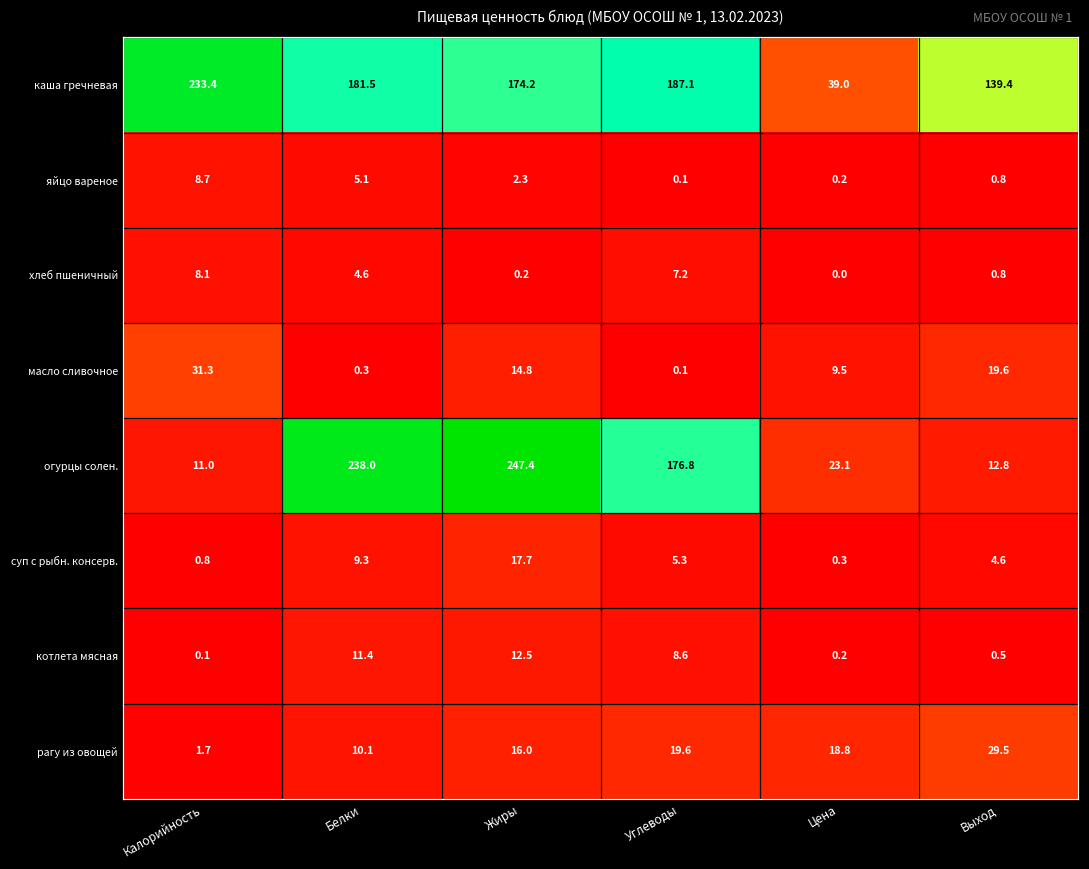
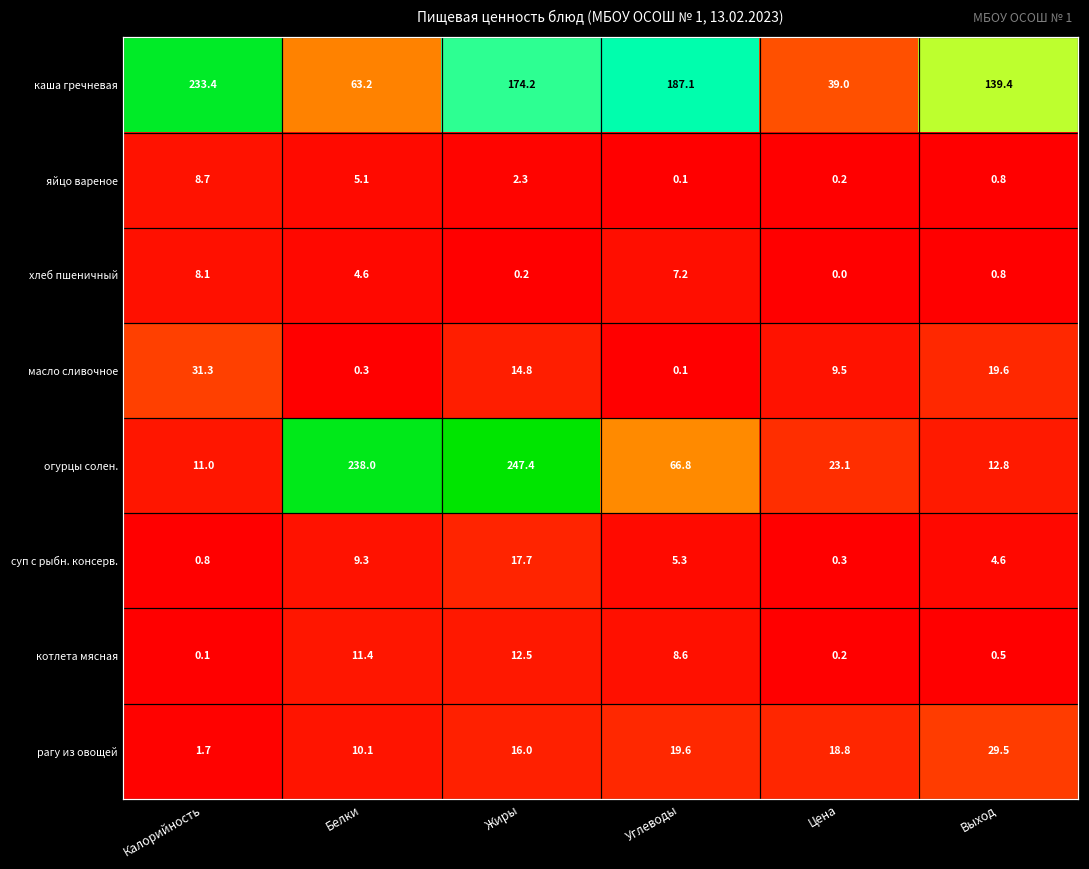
  {
    "каша гречневая": {
      "Калорийность": 233.4,
-     "Белки": 181.5,
+     "Белки": 63.2,
      "Жиры": 174.2,
      "Углеводы": 187.1,
      "Цена": 39.0,
      "Выход": 139.4
    },
    "яйцо вареное": {
      "Калорийность": 8.7,
      "Белки": 5.1,
      "Жиры": 2.3,
      "Углеводы": 0.1,
      "Цена": 0.2,
      "Выход": 0.8
    },
    "хлеб пшеничный": {
      "Калорийность": 8.1,
      "Белки": 4.6,
      "Жиры": 0.2,
      "Углеводы": 7.2,
      "Цена": 0.0,
      "Выход": 0.8
    },
    "масло сливочное": {
      "Калорийность": 31.3,
      "Белки": 0.3,
      "Жиры": 14.8,
      "Углеводы": 0.1,
      "Цена": 9.5,
      "Выход": 19.6
    },
    "огурцы солен.": {
      "Калорийность": 11.0,
      "Белки": 238.0,
      "Жиры": 247.4,
-     "Углеводы": 176.8,
+     "Углеводы": 66.8,
      "Цена": 23.1,
      "Выход": 12.8
    },
    "суп с рыбн. консерв.": {
      "Калорийность": 0.8,
      "Белки": 9.3,
      "Жиры": 17.7,
      "Углеводы": 5.3,
      "Цена": 0.3,
      "Выход": 4.6
    },
    "котлета мясная": {
      "Калорийность": 0.1,
      "Белки": 11.4,
      "Жиры": 12.5,
      "Углеводы": 8.6,
      "Цена": 0.2,
      "Выход": 0.5
    },
    "рагу из овощей": {
      "Калорийность": 1.7,
      "Белки": 10.1,
      "Жиры": 16.0,
      "Углеводы": 19.6,
      "Цена": 18.8,
      "Выход": 29.5
    }
  }
